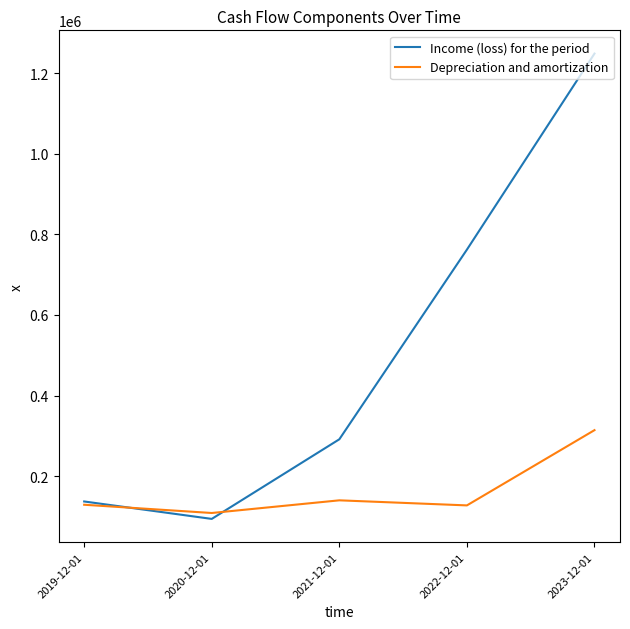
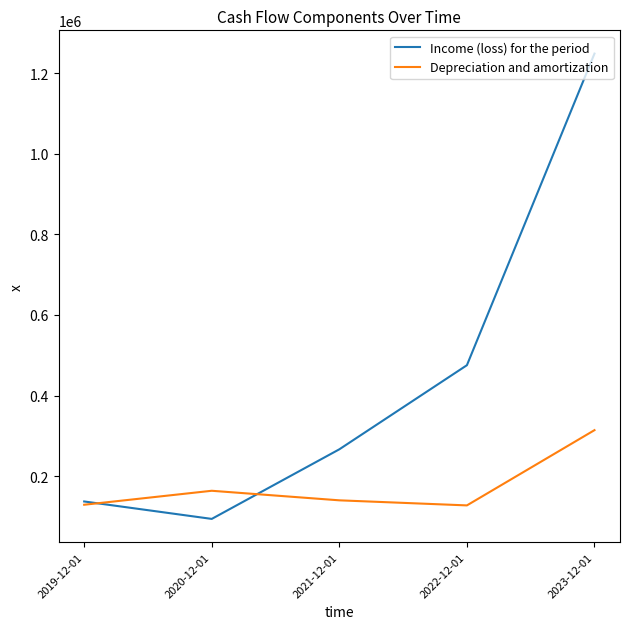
  {
    "Income (loss) for the period": {
      "2019-12-01": 140000,
      "2020-12-01": 90000,
-     "2021-12-01": 290000,
-     "2022-12-01": 760000
+     "2021-12-01": 270000,
+     "2022-12-01": 480000
    },
    "Depreciation and amortization": {
      "2019-12-01": 130000,
-     "2020-12-01": 110000,
+     "2020-12-01": 160000,
      "2021-12-01": 140000,
      "2022-12-01": 130000,
      "2023-12-01": 310000
    }
  }
